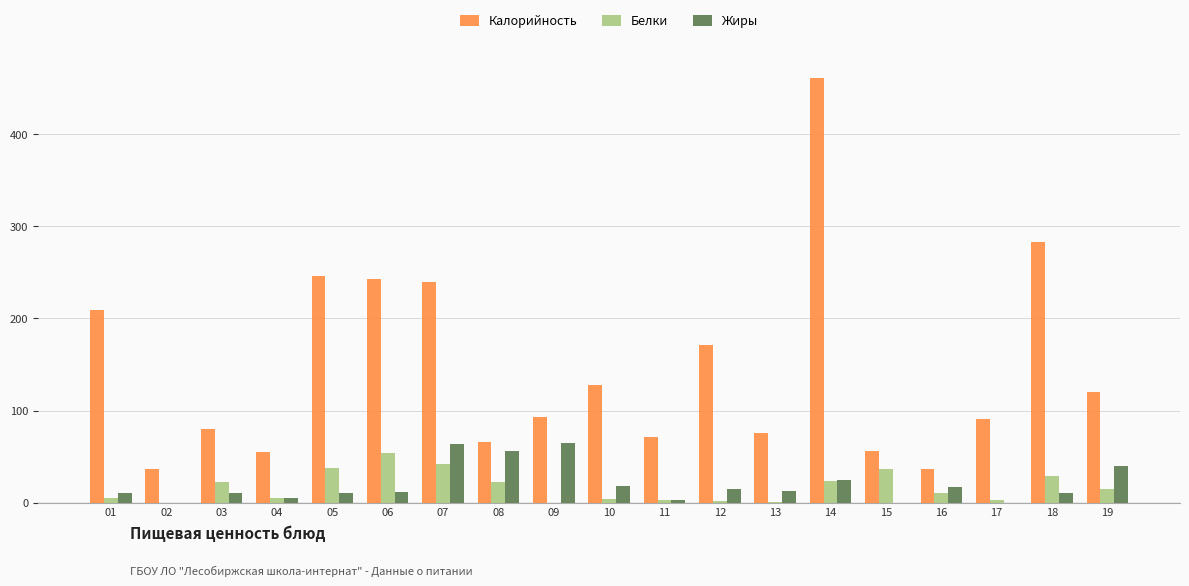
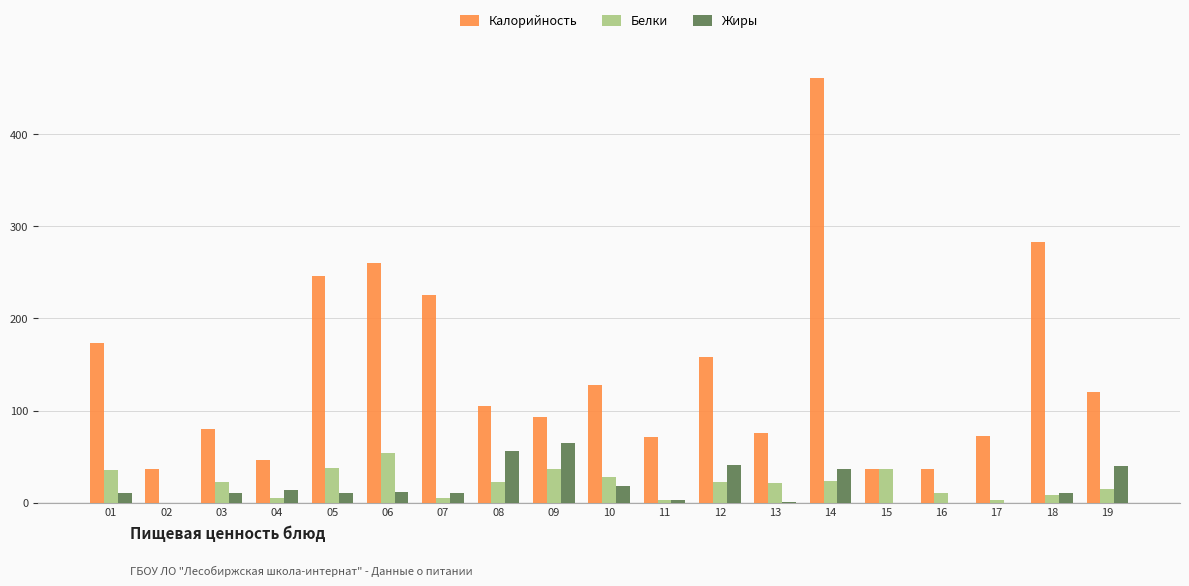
  {
    "Калорийность": {
-     "01": 210,
+     "01": 170,
      "02": 40,
      "03": 80,
-     "04": 60,
+     "04": 50,
      "05": 250,
-     "06": 240,
-     "07": 240,
-     "08": 70,
+     "06": 260,
+     "07": 230,
+     "08": 110,
      "09": 90,
      "10": 130,
      "11": 70,
-     "12": 170,
+     "12": 160,
      "13": 80,
      "14": 460,
-     "15": 60,
+     "15": 40,
      "16": 40,
-     "17": 90,
+     "17": 70,
      "18": 280,
      "19": 120
    },
    "Белки": {
-     "01": 10,
+     "01": 40,
      "02": 0,
      "03": 20,
      "04": 10,
      "05": 40,
      "06": 50,
-     "07": 40,
+     "07": 10,
      "08": 20,
-     "09": 0,
-     "10": 0,
+     "09": 40,
+     "10": 30,
      "11": 0,
-     "12": 0,
-     "13": 0,
+     "12": 20,
+     "13": 20,
      "14": 20,
      "15": 40,
      "16": 10,
      "17": 0,
-     "18": 30,
+     "18": 10,
      "19": 20
    },
    "Жиры": {
      "01": 10,
      "02": 0,
      "03": 10,
-     "04": 5,
+     "04": 14,
      "05": 10,
      "06": 10,
-     "07": 60,
+     "07": 10,
      "08": 60,
      "09": 70,
      "10": 20,
      "11": 0,
-     "12": 20,
-     "13": 10,
-     "14": 30,
+     "12": 40,
+     "13": 0,
+     "14": 40,
      "15": 0,
-     "16": 20,
+     "16": 0,
      "17": 0,
      "18": 10,
      "19": 40
    }
  }
